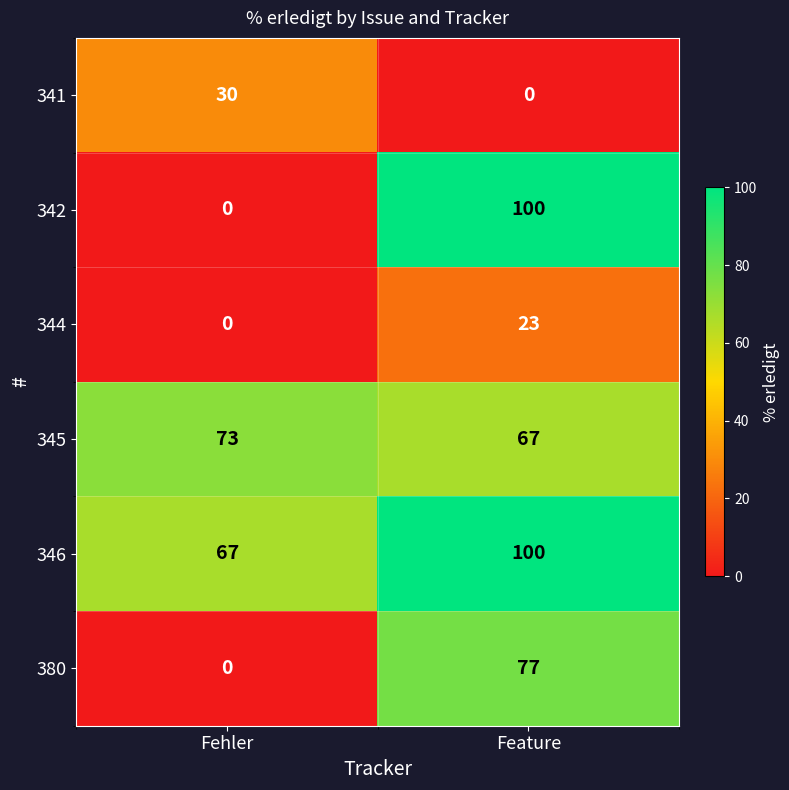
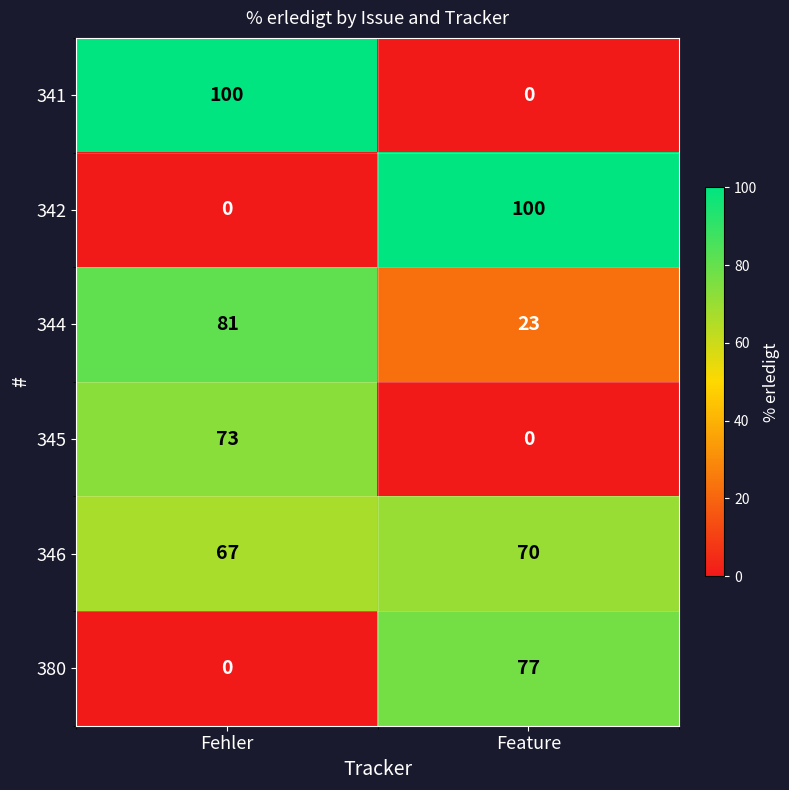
  {
    "341": {
-     "Fehler": 30,
+     "Fehler": 100,
      "Feature": 0
    },
    "342": {
      "Fehler": 0,
      "Feature": 100
    },
    "344": {
-     "Fehler": 0,
+     "Fehler": 81,
      "Feature": 23
    },
    "345": {
      "Fehler": 73,
-     "Feature": 67
+     "Feature": 0
    },
    "346": {
      "Fehler": 67,
-     "Feature": 100
+     "Feature": 70
    },
    "380": {
      "Fehler": 0,
      "Feature": 77
    }
  }
